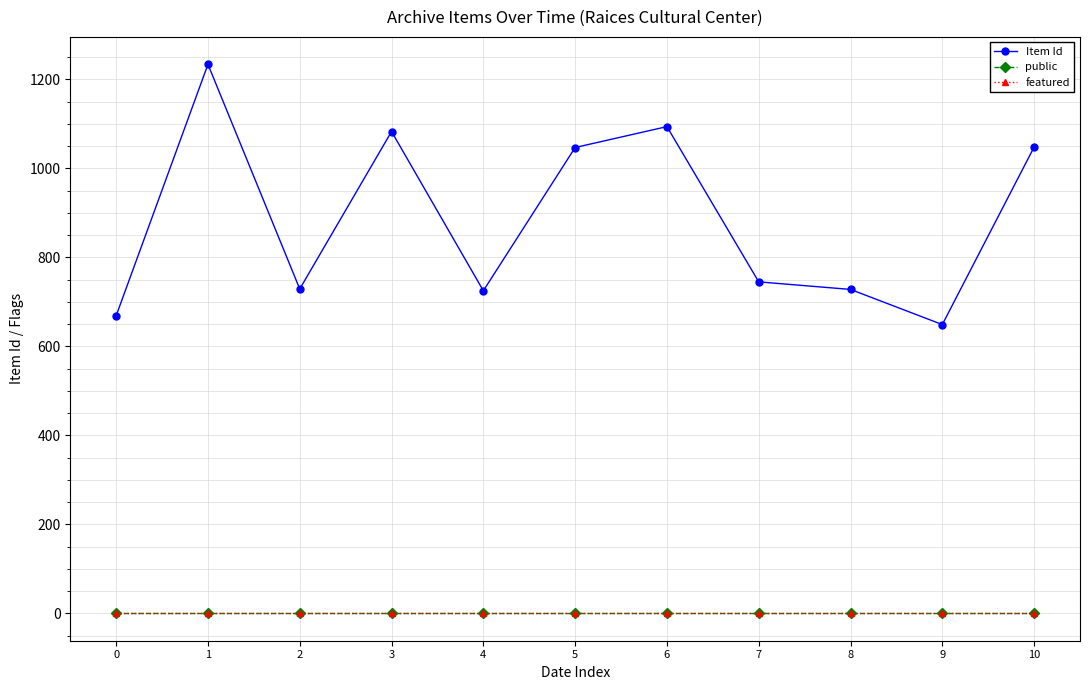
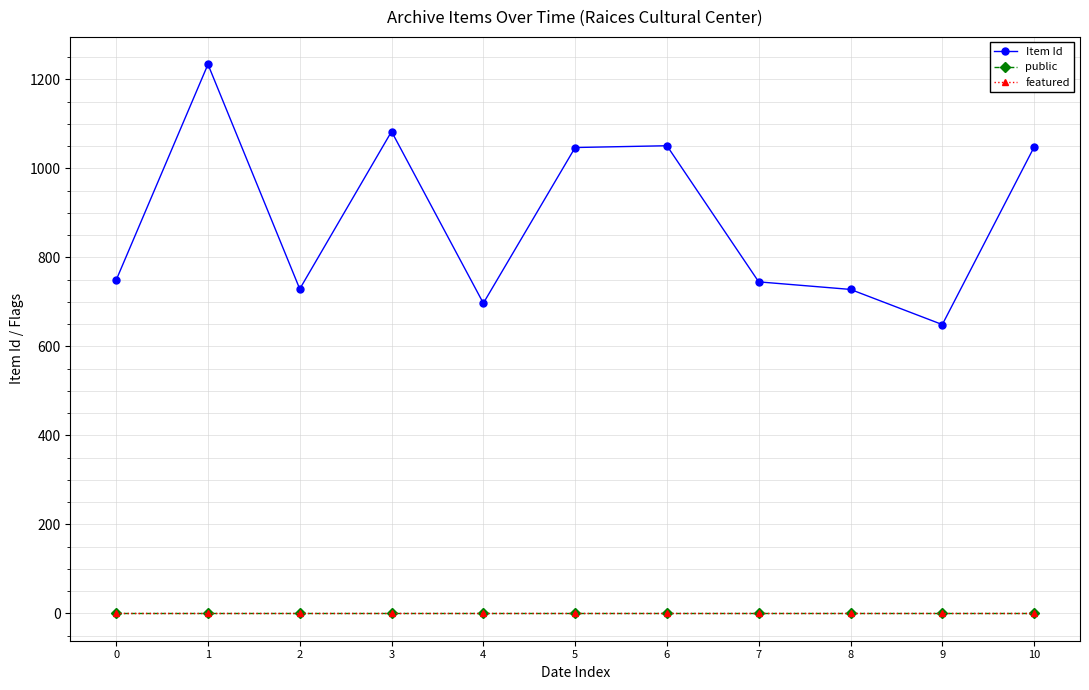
  {
    "Item Id": {
-     "0": 670,
+     "0": 750,
      "1": 1230,
      "2": 730,
      "3": 1080,
-     "4": 730,
+     "4": 700,
      "5": 1050,
-     "6": 1090,
+     "6": 1050,
      "7": 750,
      "8": 730,
      "9": 650,
      "10": 1050
    },
    "featured": {
      "0": 0,
      "1": 0,
      "2": 0,
      "3": 0,
      "4": 0,
      "5": 0,
      "6": 0,
      "7": 0,
      "8": 0,
      "9": 0,
      "10": 0
    }
  }
